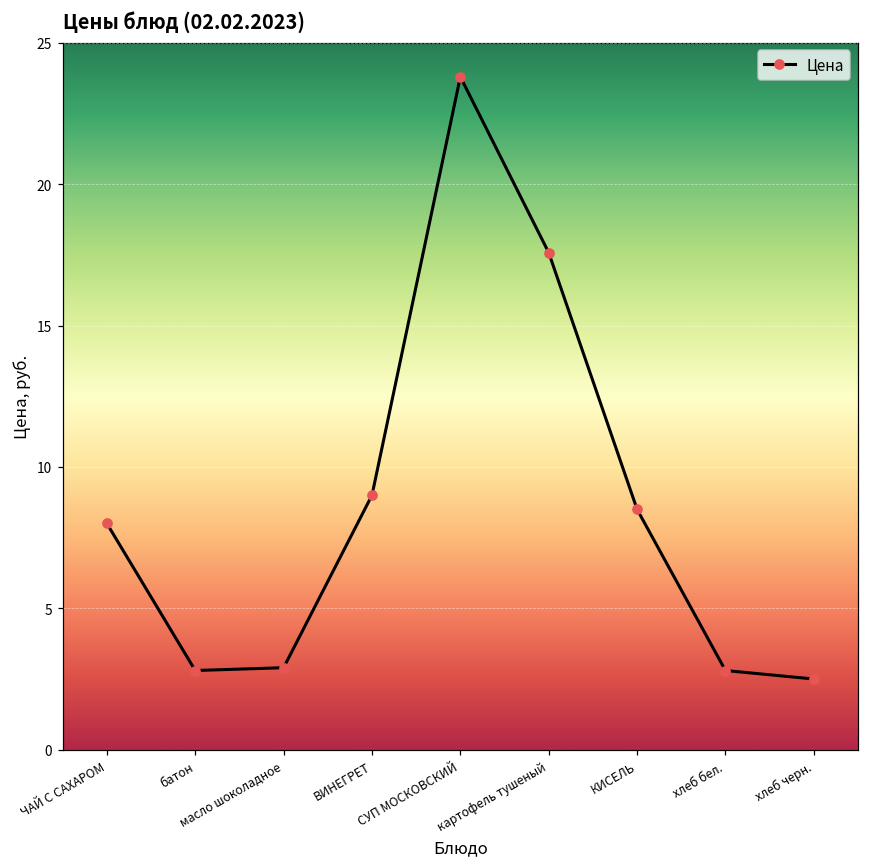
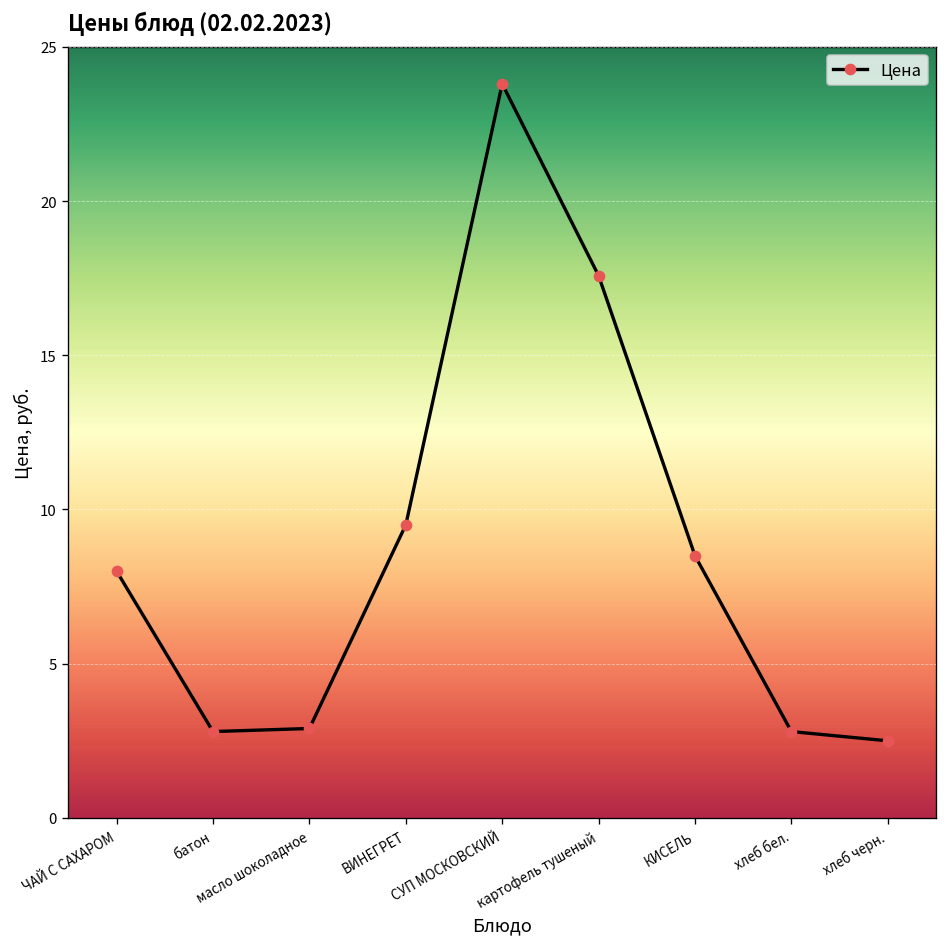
  {
    "ЧАЙ С САХАРОМ": 8.0,
    "батон": 2.8,
    "масло шоколадное": 2.9,
-   "ВИНЕГРЕТ": 9.0,
+   "ВИНЕГРЕТ": 9.5,
    "СУП МОСКОВСКИЙ": 23.8,
    "картофель тушеный": 17.6,
    "КИСЕЛЬ": 8.5,
    "хлеб бел.": 2.8,
    "хлеб черн.": 2.5
  }
